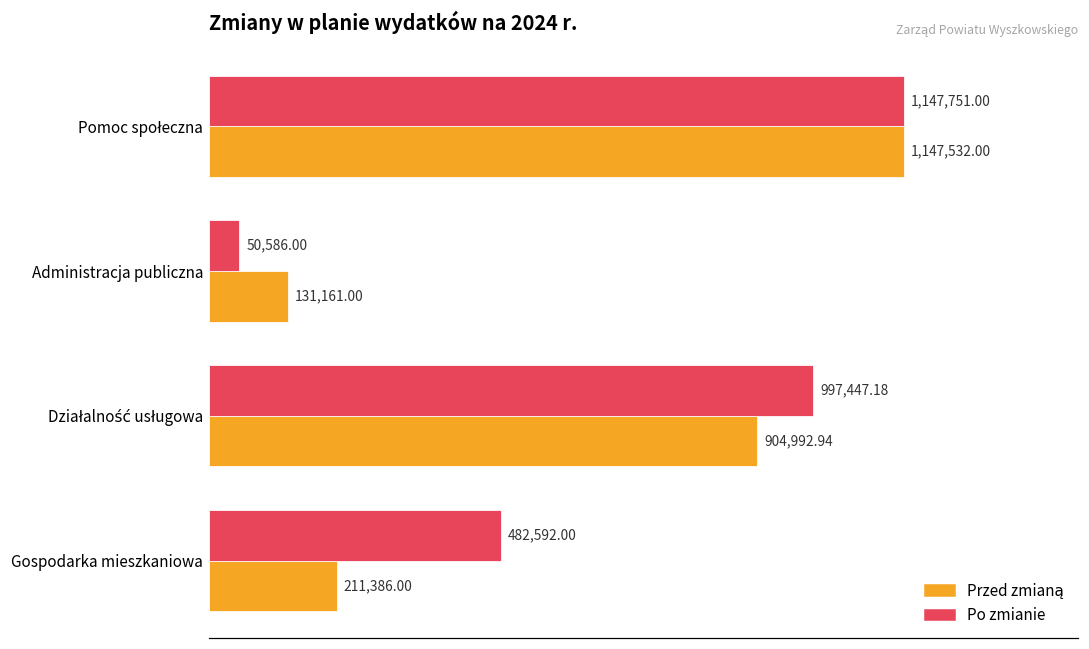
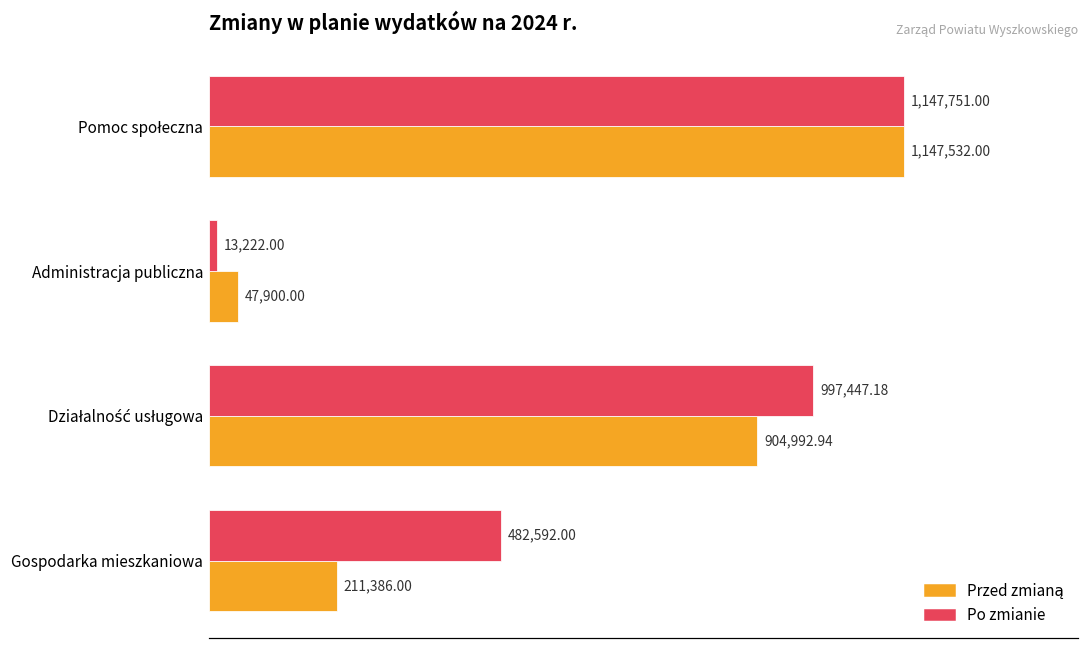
  {
    "Przed zmianą": {
      "Pomoc społeczna": "1,147,532.00",
-     "Administracja publiczna": "131,161.00",
+     "Administracja publiczna": "47,900.00",
      "Działalność usługowa": "904,992.94",
      "Gospodarka mieszkaniowa": "211,386.00"
    },
    "Po zmianie": {
      "Pomoc społeczna": "1,147,751.00",
-     "Administracja publiczna": "50,586.00",
+     "Administracja publiczna": "13,222.00",
      "Działalność usługowa": "997,447.18",
      "Gospodarka mieszkaniowa": "482,592.00"
    }
  }
